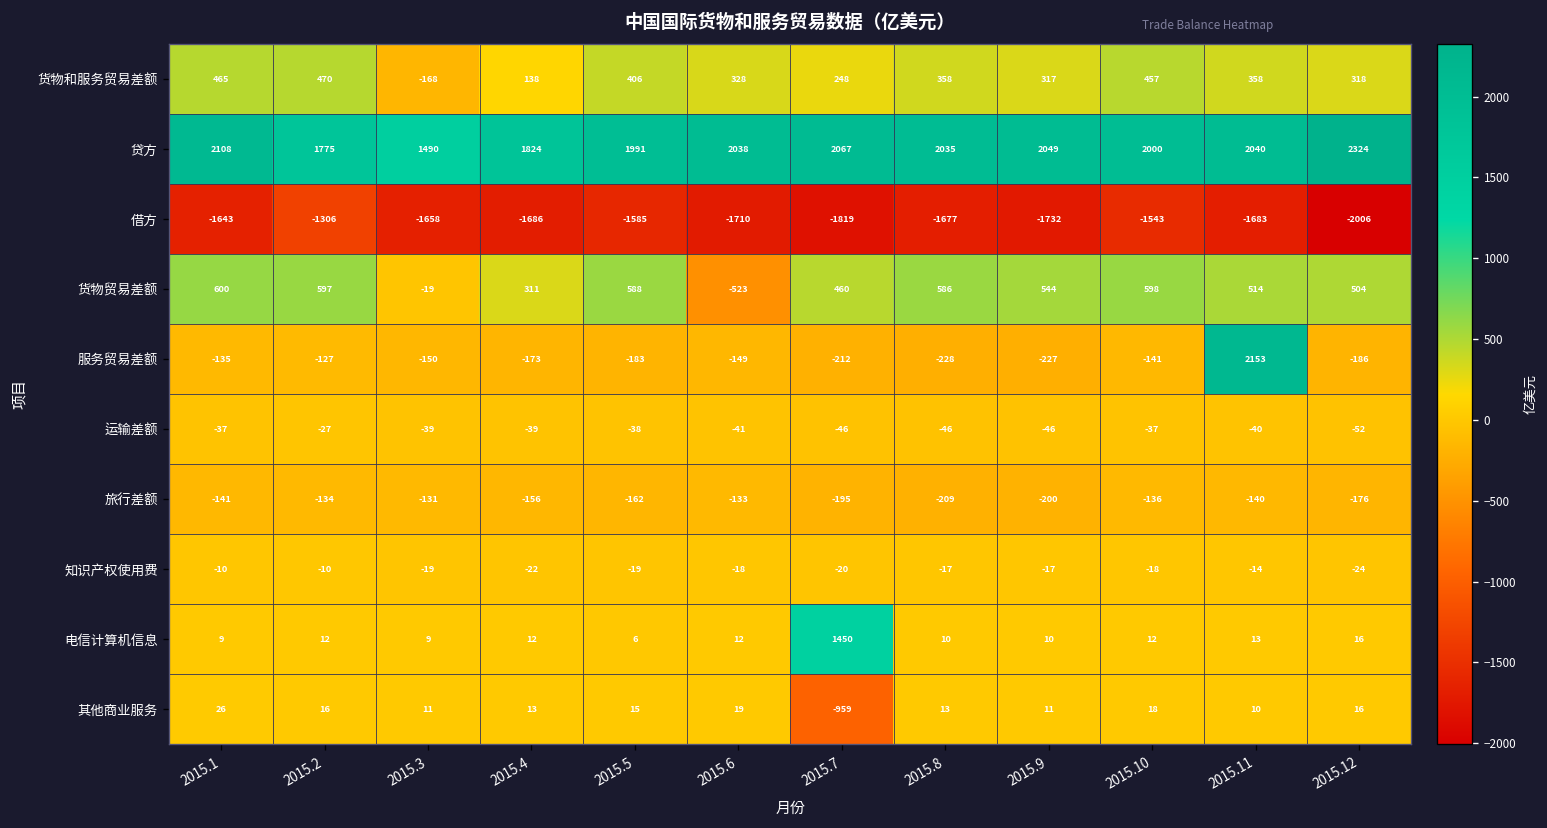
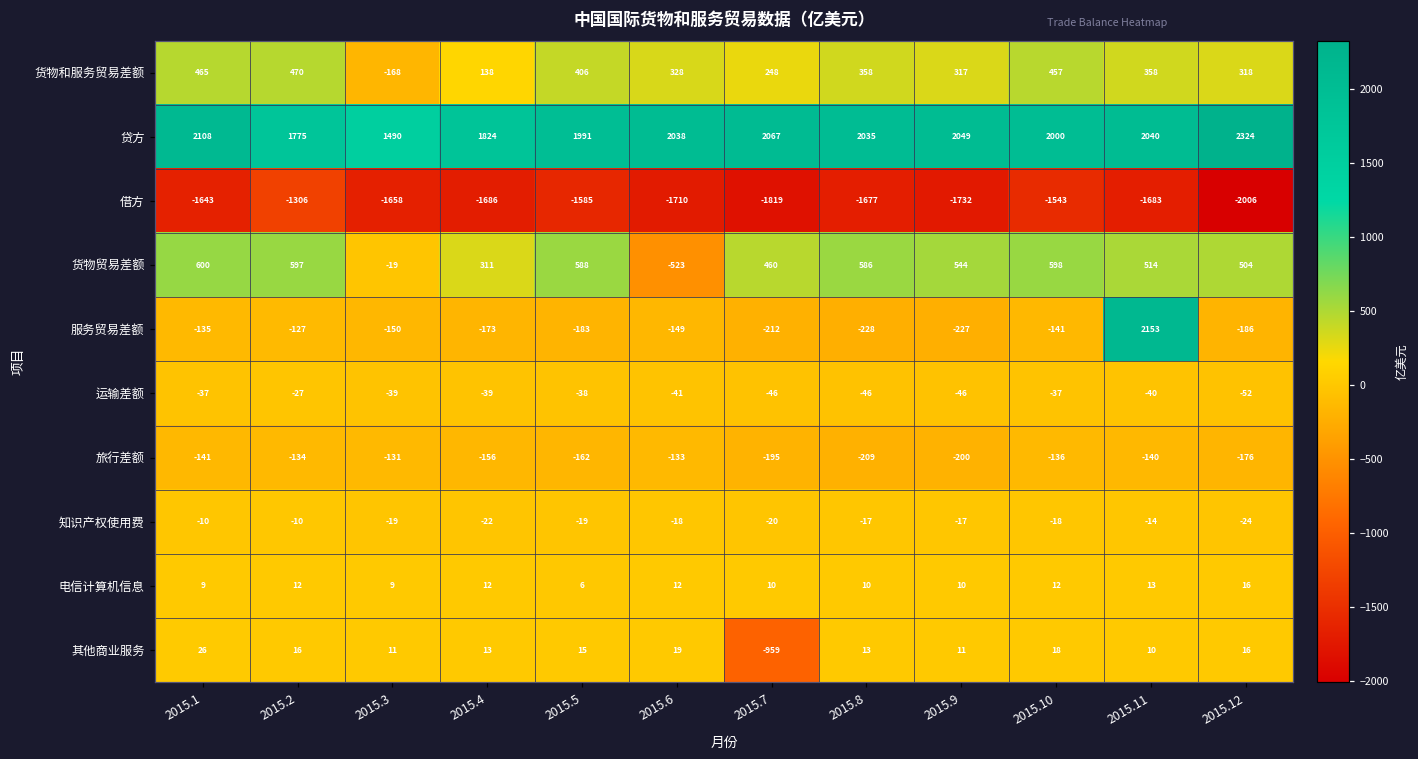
  {
    "货物和服务贸易差额": {
      "2015.1": 465,
      "2015.2": 470,
      "2015.3": -168,
      "2015.4": 138,
      "2015.5": 406,
      "2015.6": 328,
      "2015.7": 248,
      "2015.8": 358,
      "2015.9": 317,
      "2015.10": 457,
      "2015.11": 358,
      "2015.12": 318
    },
    "贷方": {
      "2015.1": 2108,
      "2015.2": 1775,
      "2015.3": 1490,
      "2015.4": 1824,
      "2015.5": 1991,
      "2015.6": 2038,
      "2015.7": 2067,
      "2015.8": 2035,
      "2015.9": 2049,
      "2015.10": 2000,
      "2015.11": 2040,
      "2015.12": 2324
    },
    "借方": {
      "2015.1": -1643,
      "2015.2": -1306,
      "2015.3": -1658,
      "2015.4": -1686,
      "2015.5": -1585,
      "2015.6": -1710,
      "2015.7": -1819,
      "2015.8": -1677,
      "2015.9": -1732,
      "2015.10": -1543,
      "2015.11": -1683,
      "2015.12": -2006
    },
    "货物贸易差额": {
      "2015.1": 600,
      "2015.2": 597,
      "2015.3": -19,
      "2015.4": 311,
      "2015.5": 588,
      "2015.6": -523,
      "2015.7": 460,
      "2015.8": 586,
      "2015.9": 544,
      "2015.10": 598,
      "2015.11": 514,
      "2015.12": 504
    },
    "服务贸易差额": {
      "2015.1": -135,
      "2015.2": -127,
      "2015.3": -150,
      "2015.4": -173,
      "2015.5": -183,
      "2015.6": -149,
      "2015.7": -212,
      "2015.8": -228,
      "2015.9": -227,
      "2015.10": -141,
      "2015.11": 2153,
      "2015.12": -186
    },
    "运输差额": {
      "2015.1": -37,
      "2015.2": -27,
      "2015.3": -39,
      "2015.4": -39,
      "2015.5": -38,
      "2015.6": -41,
      "2015.7": -46,
      "2015.8": -46,
      "2015.9": -46,
      "2015.10": -37,
      "2015.11": -40,
      "2015.12": -52
    },
    "旅行差额": {
      "2015.1": -141,
      "2015.2": -134,
      "2015.3": -131,
      "2015.4": -156,
      "2015.5": -162,
      "2015.6": -133,
      "2015.7": -195,
      "2015.8": -209,
      "2015.9": -200,
      "2015.10": -136,
      "2015.11": -140,
      "2015.12": -176
    },
    "知识产权使用费": {
      "2015.1": -10,
      "2015.2": -10,
      "2015.3": -19,
      "2015.4": -22,
      "2015.5": -19,
      "2015.6": -18,
      "2015.7": -20,
      "2015.8": -17,
      "2015.9": -17,
      "2015.10": -18,
      "2015.11": -14,
      "2015.12": -24
    },
    "电信计算机信息": {
      "2015.1": 9,
      "2015.2": 12,
      "2015.3": 9,
      "2015.4": 12,
      "2015.5": 6,
      "2015.6": 12,
-     "2015.7": 1450,
+     "2015.7": 10,
      "2015.8": 10,
      "2015.9": 10,
      "2015.10": 12,
      "2015.11": 13,
      "2015.12": 16
    },
    "其他商业服务": {
      "2015.1": 26,
      "2015.2": 16,
      "2015.3": 11,
      "2015.4": 13,
      "2015.5": 15,
      "2015.6": 19,
      "2015.7": -959,
      "2015.8": 13,
      "2015.9": 11,
      "2015.10": 18,
      "2015.11": 10,
      "2015.12": 16
    }
  }
